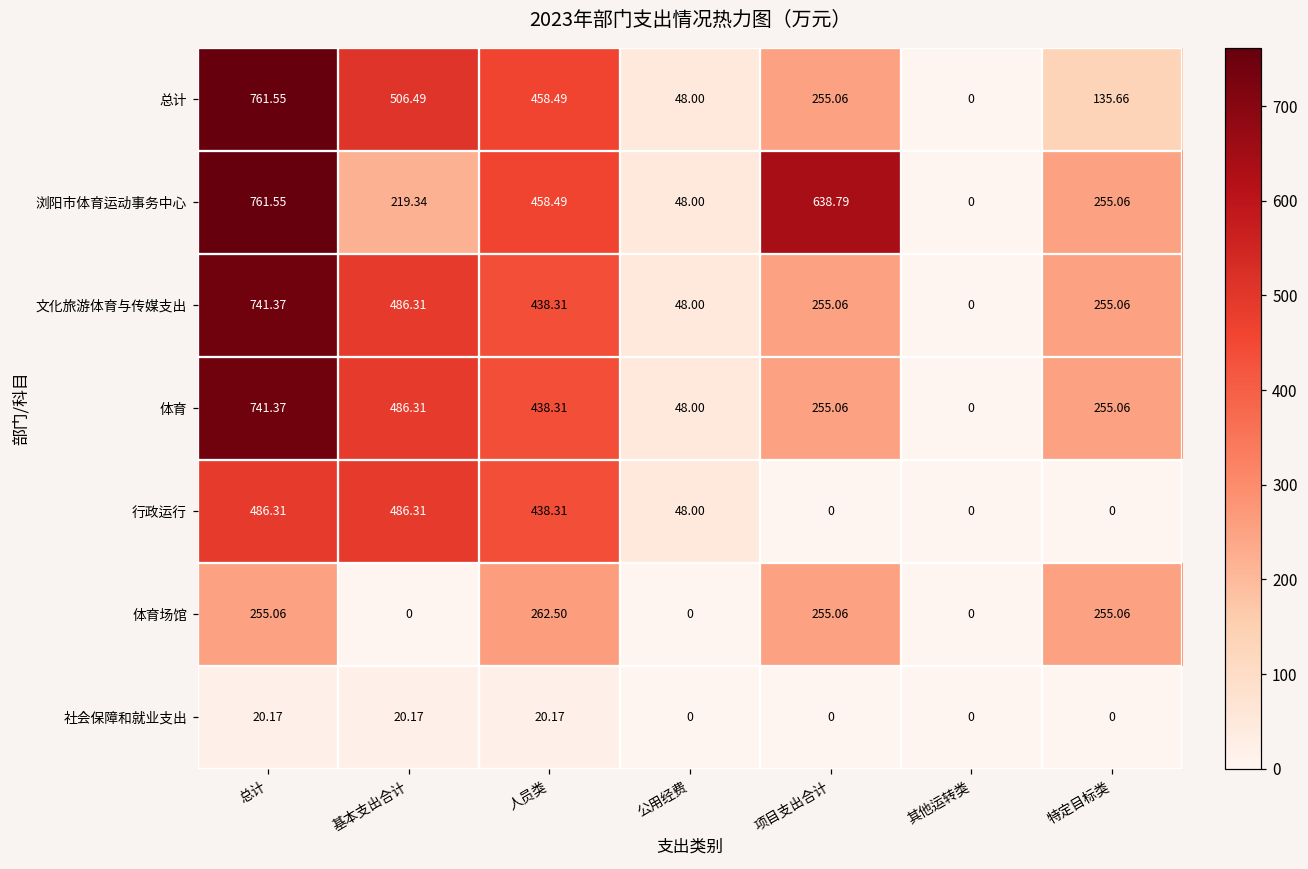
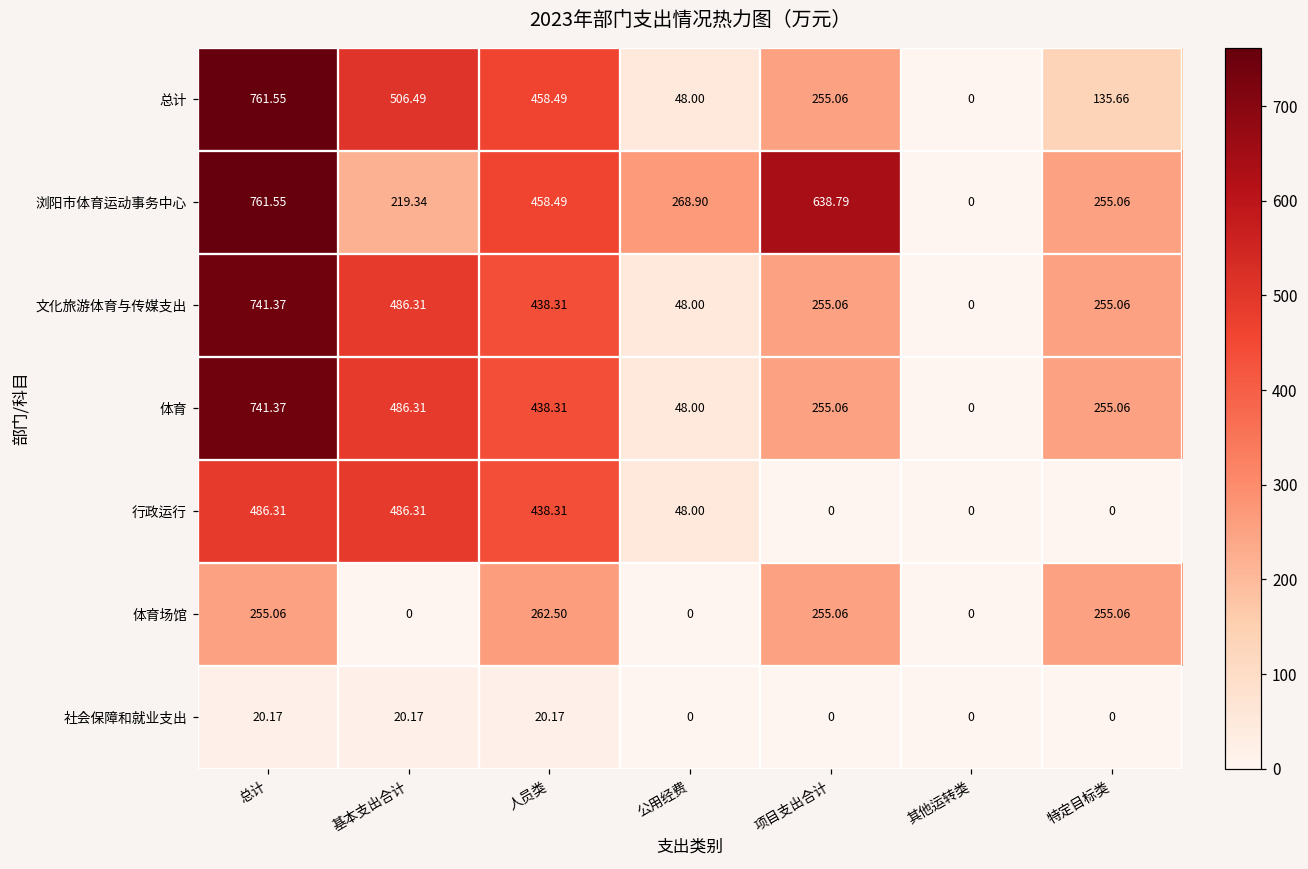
  {
    "总计": {
      "总计": 761.55,
      "基本支出合计": 506.49,
      "人员类": 458.49,
      "公用经费": 48.00,
      "项目支出合计": 255.06,
      "其他运转类": 0,
      "特定目标类": 135.66
    },
    "浏阳市体育运动事务中心": {
      "总计": 761.55,
      "基本支出合计": 219.34,
      "人员类": 458.49,
-     "公用经费": 48.00,
+     "公用经费": 268.90,
      "项目支出合计": 638.79,
      "其他运转类": 0,
      "特定目标类": 255.06
    },
    "文化旅游体育与传媒支出": {
      "总计": 741.37,
      "基本支出合计": 486.31,
      "人员类": 438.31,
      "公用经费": 48.00,
      "项目支出合计": 255.06,
      "其他运转类": 0,
      "特定目标类": 255.06
    },
    "体育": {
      "总计": 741.37,
      "基本支出合计": 486.31,
      "人员类": 438.31,
      "公用经费": 48.00,
      "项目支出合计": 255.06,
      "其他运转类": 0,
      "特定目标类": 255.06
    },
    "行政运行": {
      "总计": 486.31,
      "基本支出合计": 486.31,
      "人员类": 438.31,
      "公用经费": 48.00,
      "项目支出合计": 0,
      "其他运转类": 0,
      "特定目标类": 0
    },
    "体育场馆": {
      "总计": 255.06,
      "基本支出合计": 0,
      "人员类": 262.50,
      "公用经费": 0,
      "项目支出合计": 255.06,
      "其他运转类": 0,
      "特定目标类": 255.06
    },
    "社会保障和就业支出": {
      "总计": 20.17,
      "基本支出合计": 20.17,
      "人员类": 20.17,
      "公用经费": 0,
      "项目支出合计": 0,
      "其他运转类": 0,
      "特定目标类": 0
    }
  }
